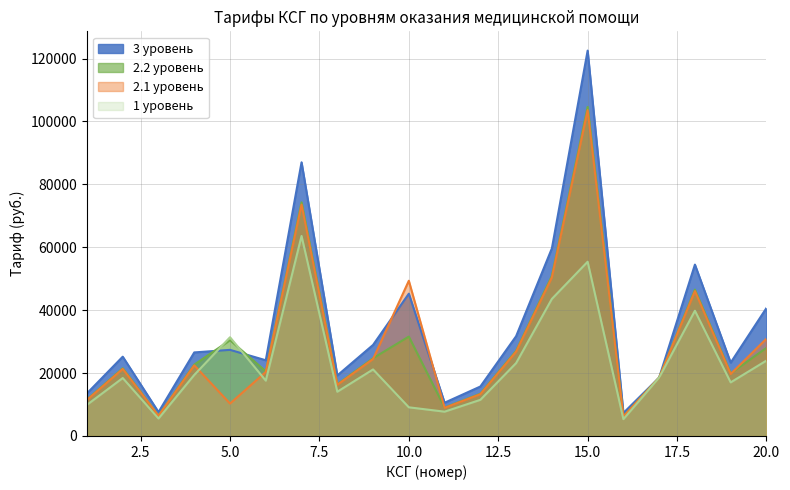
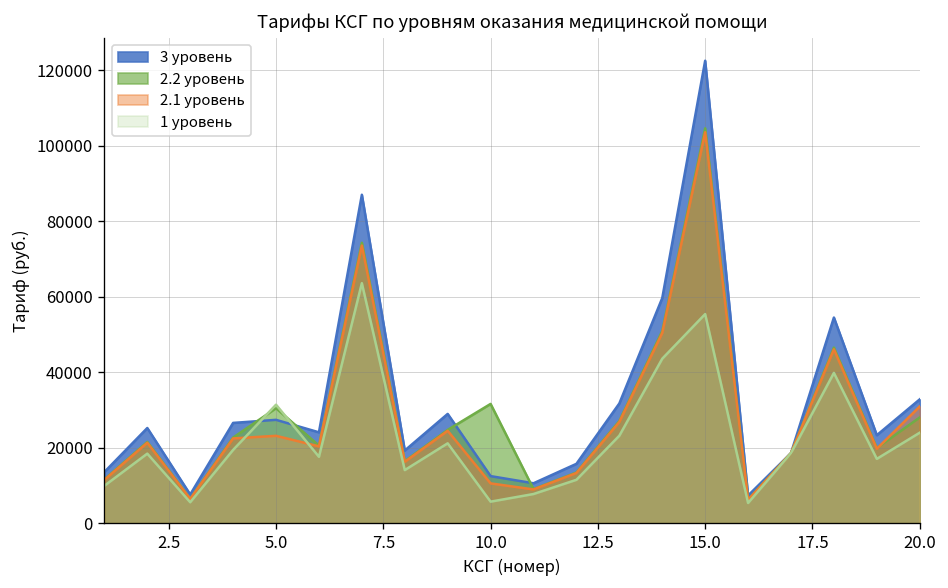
  {
    "3 уровень": {
      "5.0": 27000,
-     "10.0": 45000,
+     "10.0": 12000,
      "15.0": 123000,
-     "20.0": 41000
+     "20.0": 33000
    },
    "2.2 уровень": {
      "5.0": 30000,
      "10.0": 32000,
      "15.0": 105000,
      "20.0": 28000
    },
    "2.1 уровень": {
-     "5.0": 10000,
-     "10.0": 49000,
+     "5.0": 23000,
+     "10.0": 11000,
      "15.0": 104000,
      "20.0": 31000
    },
    "1 уровень": {
      "5.0": 31000,
-     "10.0": 9000,
+     "10.0": 6000,
      "15.0": 55000,
      "20.0": 24000
    }
  }
